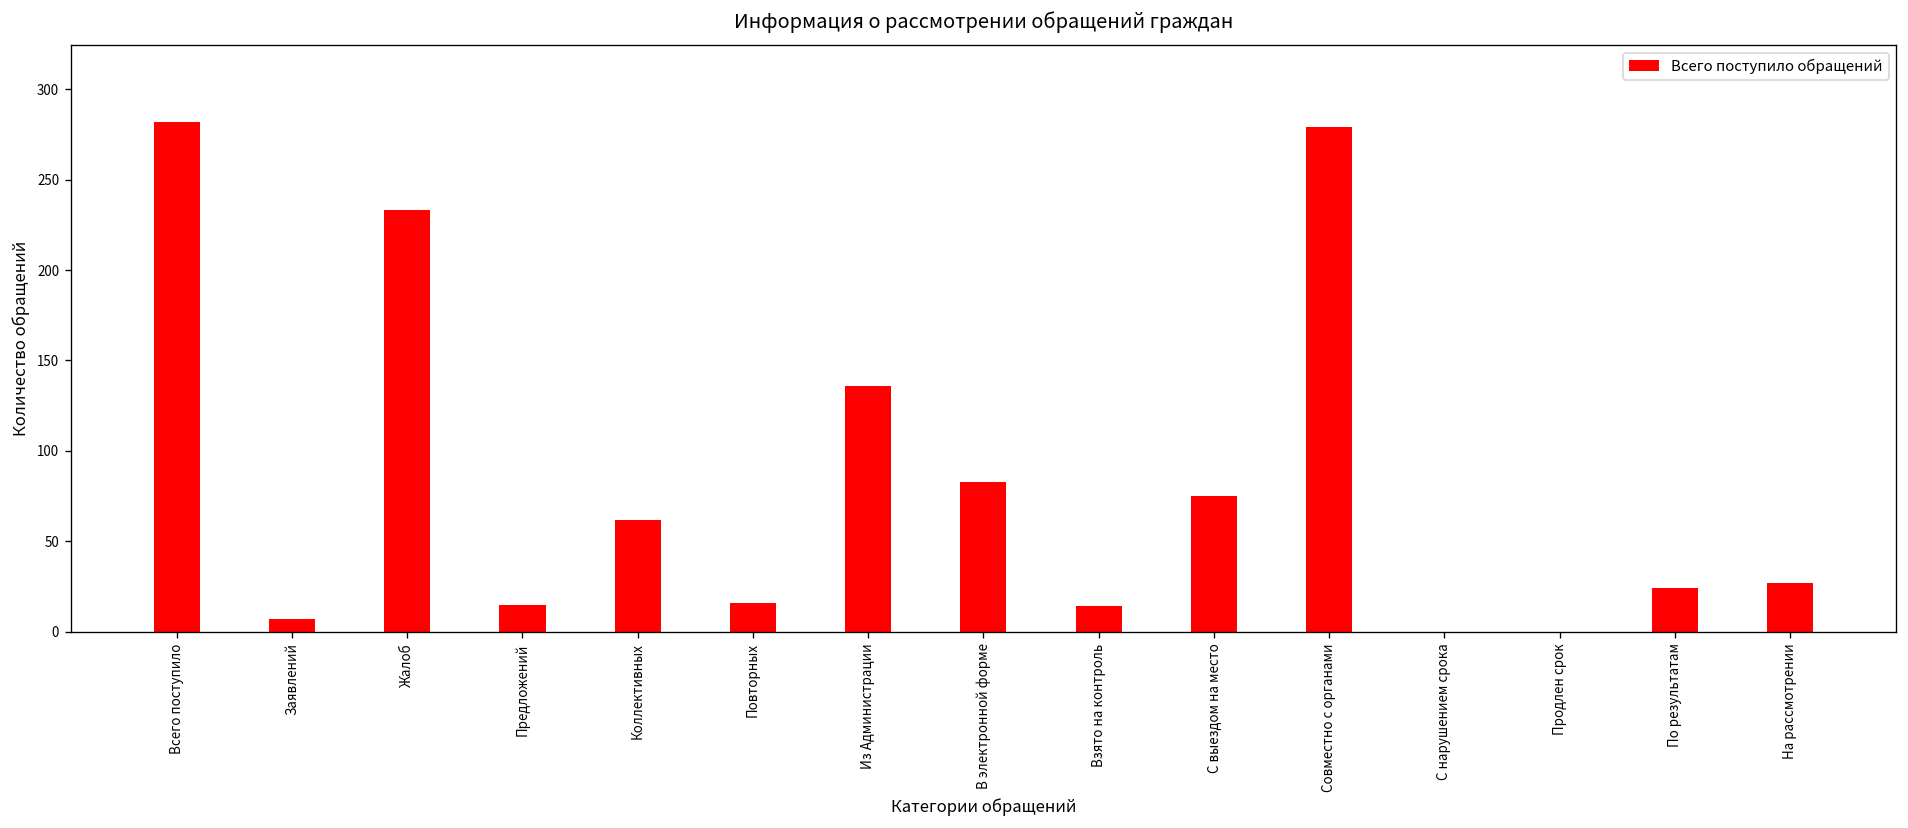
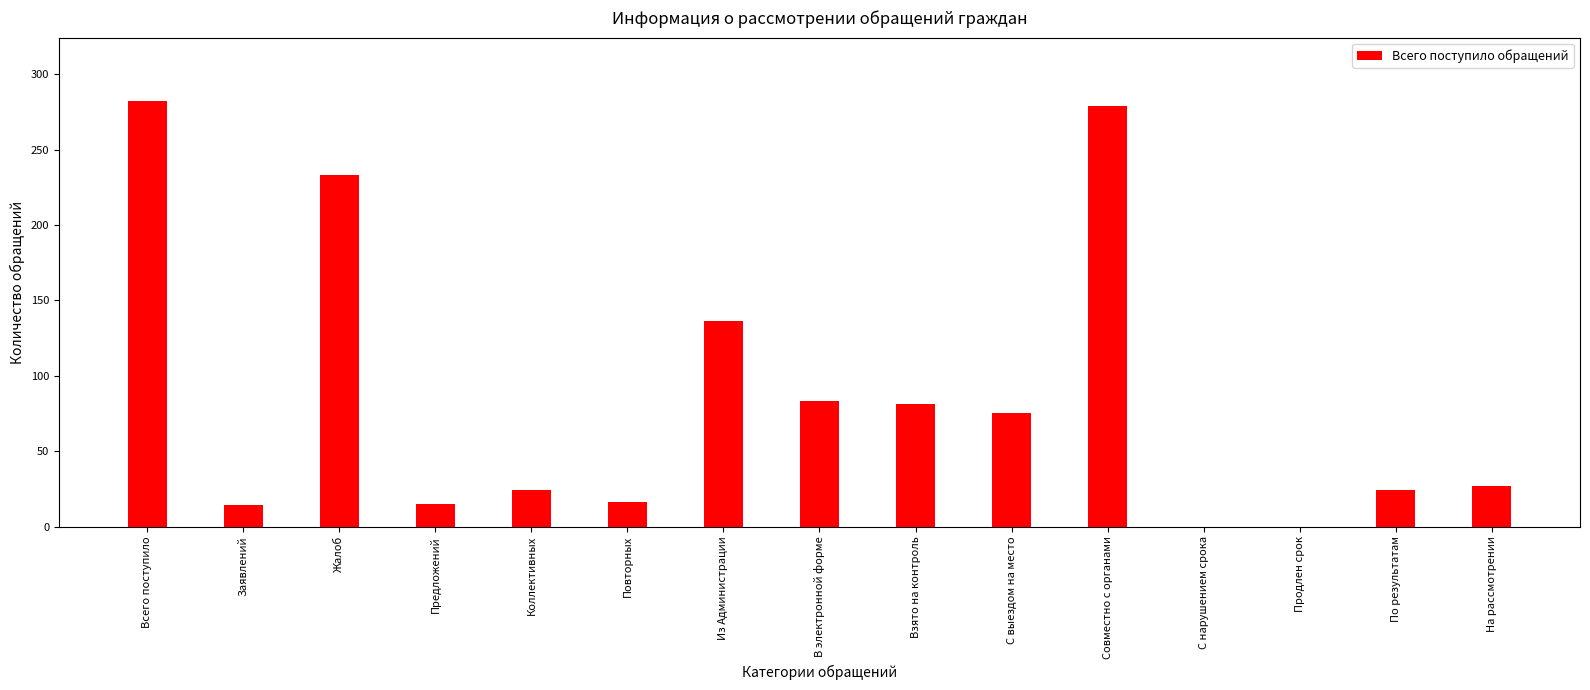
  {
    "Всего поступило": 282,
-   "Заявлений": 7,
+   "Заявлений": 14,
    "Жалоб": 233,
    "Предложений": 15,
-   "Коллективных": 62,
+   "Коллективных": 24,
    "Повторных": 16,
    "Из Администрации": 136,
    "В электронной форме": 83,
-   "Взято на контроль": 14,
+   "Взято на контроль": 81,
    "С выездом на место": 75,
    "Совместно с органами": 279,
    "С нарушением срока": 0,
    "Продлен срок": 0,
    "По результатам": 24,
    "На рассмотрении": 27
  }
